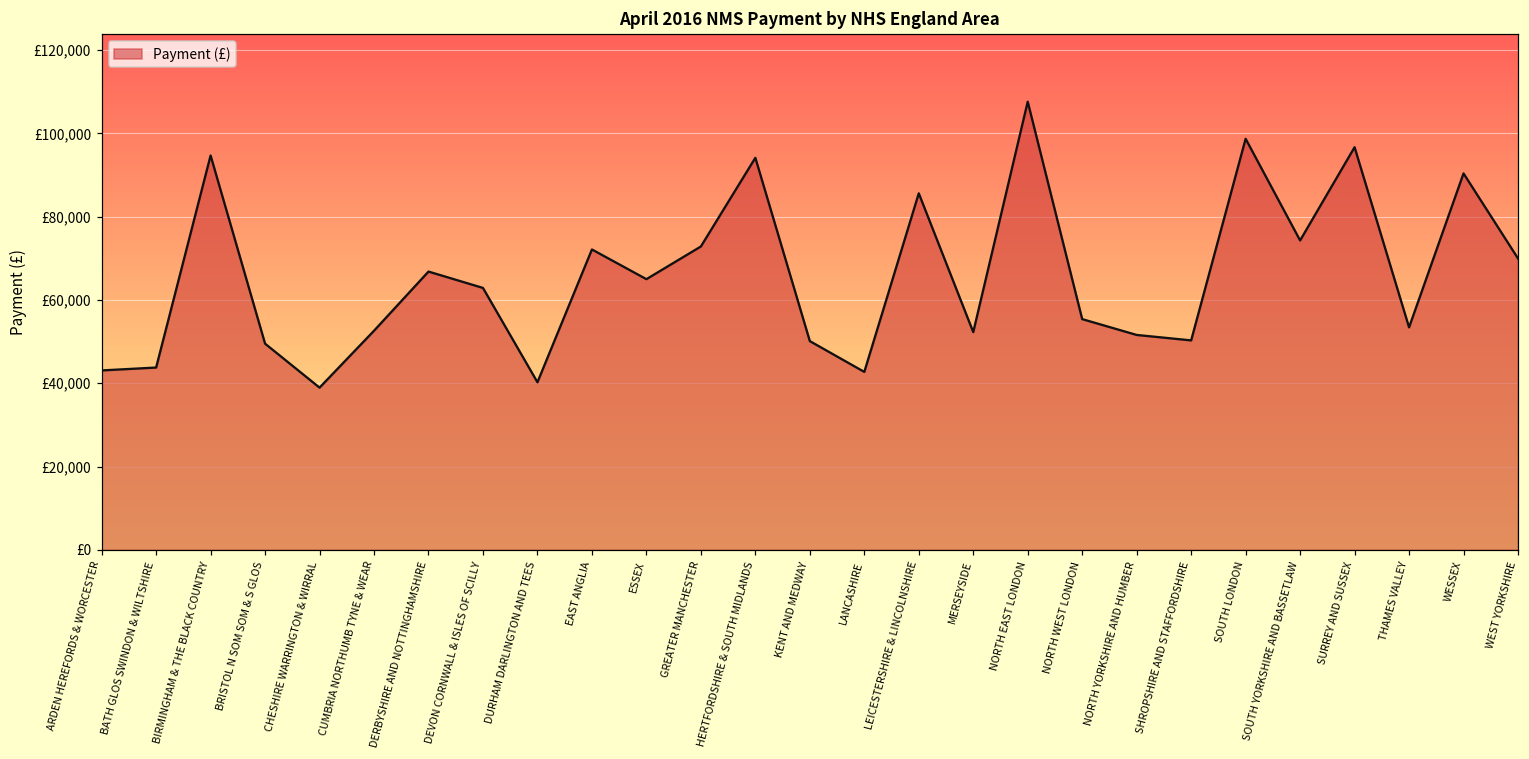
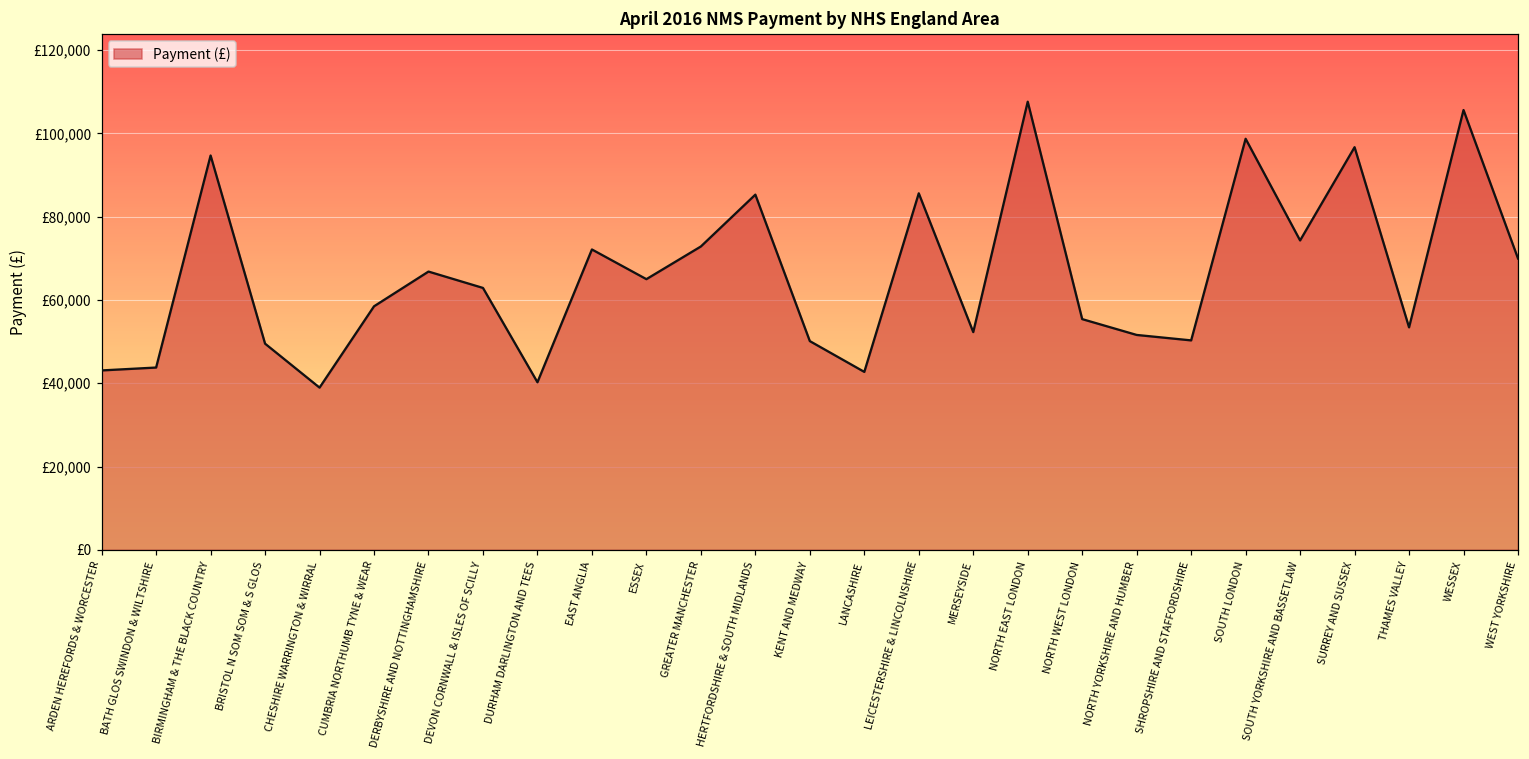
  {
    "ARDEN HEREFORDS & WORCESTER": "£43,000",
    "BATH GLOS SWINDON & WILTSHIRE": "£44,000",
    "BIRMINGHAM & THE BLACK COUNTRY": "£95,000",
    "BRISTOL N SOM SOM & S GLOS": "£50,000",
    "CHESHIRE WARRINGTON & WIRRAL": "£39,000",
-   "CUMBRIA NORTHUMB TYNE & WEAR": "£53,000",
+   "CUMBRIA NORTHUMB TYNE & WEAR": "£58,000",
    "DERBYSHIRE AND NOTTINGHAMSHIRE": "£67,000",
    "DEVON CORNWALL & ISLES OF SCILLY": "£63,000",
    "DURHAM DARLINGTON AND TEES": "£40,000",
    "EAST ANGLIA": "£72,000",
    "ESSEX": "£65,000",
    "GREATER MANCHESTER": "£73,000",
-   "HERTFORDSHIRE & SOUTH MIDLANDS": "£94,000",
+   "HERTFORDSHIRE & SOUTH MIDLANDS": "£85,000",
    "KENT AND MEDWAY": "£50,000",
    "LANCASHIRE": "£43,000",
    "LEICESTERSHIRE & LINCOLNSHIRE": "£86,000",
    "MERSEYSIDE": "£52,000",
    "NORTH EAST LONDON": "£108,000",
    "NORTH WEST LONDON": "£55,000",
    "NORTH YORKSHIRE AND HUMBER": "£52,000",
    "SHROPSHIRE AND STAFFORDSHIRE": "£50,000",
    "SOUTH LONDON": "£99,000",
    "SOUTH YORKSHIRE AND BASSETLAW": "£74,000",
    "SURREY AND SUSSEX": "£97,000",
    "THAMES VALLEY": "£53,000",
-   "WESSEX": "£90,000",
+   "WESSEX": "£106,000",
    "WEST YORKSHIRE": "£70,000"
  }
